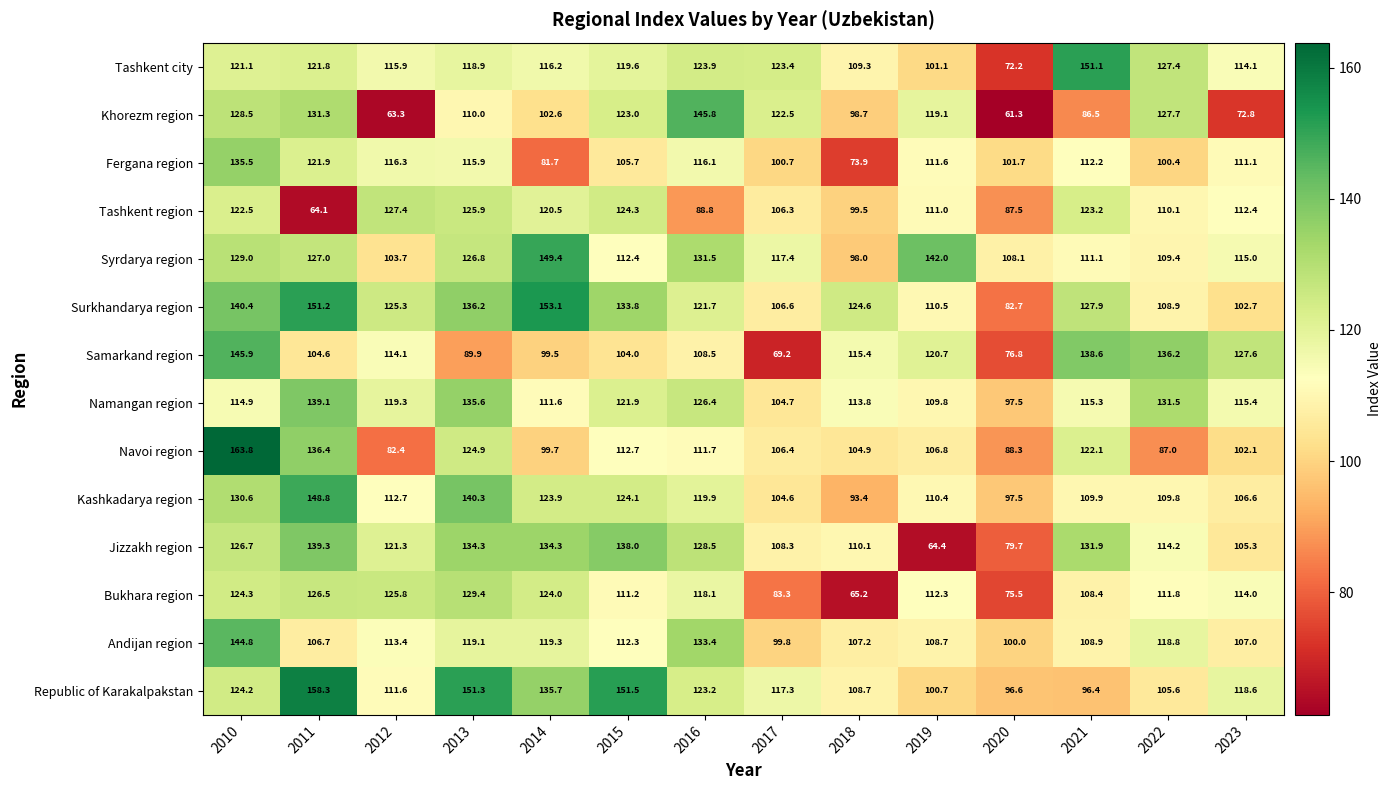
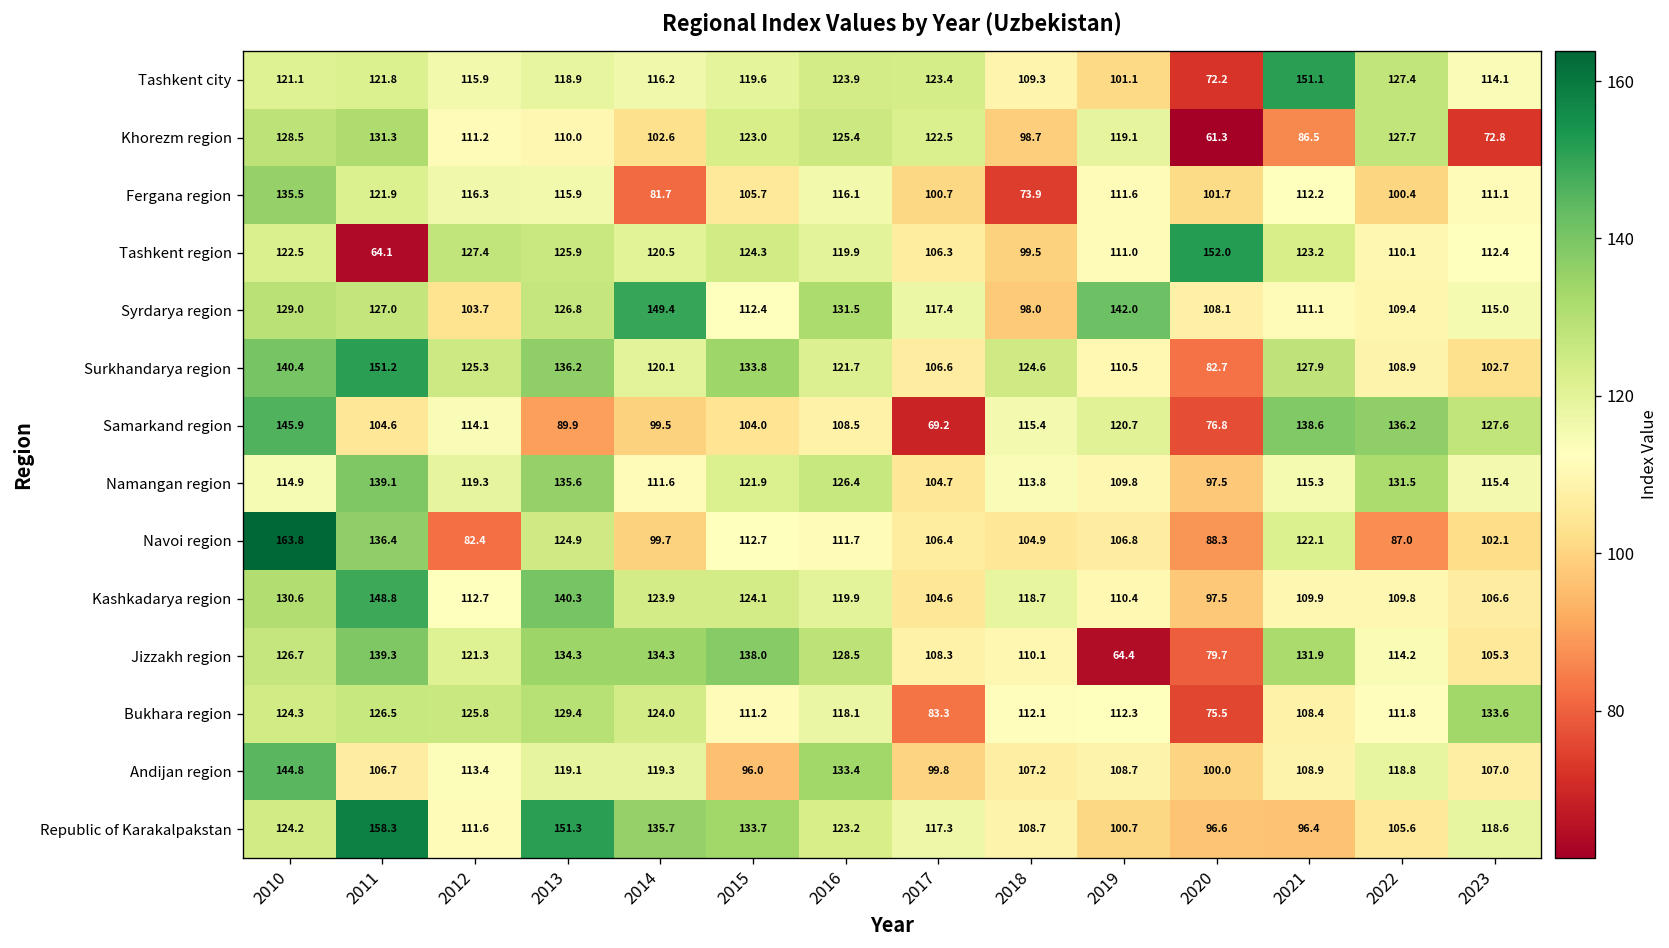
  {
    "Tashkent city": {
      "2010": 121.1,
      "2011": 121.8,
      "2012": 115.9,
      "2013": 118.9,
      "2014": 116.2,
      "2015": 119.6,
      "2016": 123.9,
      "2017": 123.4,
      "2018": 109.3,
      "2019": 101.1,
      "2020": 72.2,
      "2021": 151.1,
      "2022": 127.4,
      "2023": 114.1
    },
    "Khorezm region": {
      "2010": 128.5,
      "2011": 131.3,
-     "2012": 63.3,
+     "2012": 111.2,
      "2013": 110.0,
      "2014": 102.6,
      "2015": 123.0,
-     "2016": 145.8,
+     "2016": 125.4,
      "2017": 122.5,
      "2018": 98.7,
      "2019": 119.1,
      "2020": 61.3,
      "2021": 86.5,
      "2022": 127.7,
      "2023": 72.8
    },
    "Fergana region": {
      "2010": 135.5,
      "2011": 121.9,
      "2012": 116.3,
      "2013": 115.9,
      "2014": 81.7,
      "2015": 105.7,
      "2016": 116.1,
      "2017": 100.7,
      "2018": 73.9,
      "2019": 111.6,
      "2020": 101.7,
      "2021": 112.2,
      "2022": 100.4,
      "2023": 111.1
    },
    "Tashkent region": {
      "2010": 122.5,
      "2011": 64.1,
      "2012": 127.4,
      "2013": 125.9,
      "2014": 120.5,
      "2015": 124.3,
-     "2016": 88.8,
+     "2016": 119.9,
      "2017": 106.3,
      "2018": 99.5,
      "2019": 111.0,
-     "2020": 87.5,
+     "2020": 152.0,
      "2021": 123.2,
      "2022": 110.1,
      "2023": 112.4
    },
    "Syrdarya region": {
      "2010": 129.0,
      "2011": 127.0,
      "2012": 103.7,
      "2013": 126.8,
      "2014": 149.4,
      "2015": 112.4,
      "2016": 131.5,
      "2017": 117.4,
      "2018": 98.0,
      "2019": 142.0,
      "2020": 108.1,
      "2021": 111.1,
      "2022": 109.4,
      "2023": 115.0
    },
    "Surkhandarya region": {
      "2010": 140.4,
      "2011": 151.2,
      "2012": 125.3,
      "2013": 136.2,
-     "2014": 153.1,
+     "2014": 120.1,
      "2015": 133.8,
      "2016": 121.7,
      "2017": 106.6,
      "2018": 124.6,
      "2019": 110.5,
      "2020": 82.7,
      "2021": 127.9,
      "2022": 108.9,
      "2023": 102.7
    },
    "Samarkand region": {
      "2010": 145.9,
      "2011": 104.6,
      "2012": 114.1,
      "2013": 89.9,
      "2014": 99.5,
      "2015": 104.0,
      "2016": 108.5,
      "2017": 69.2,
      "2018": 115.4,
      "2019": 120.7,
      "2020": 76.8,
      "2021": 138.6,
      "2022": 136.2,
      "2023": 127.6
    },
    "Namangan region": {
      "2010": 114.9,
      "2011": 139.1,
      "2012": 119.3,
      "2013": 135.6,
      "2014": 111.6,
      "2015": 121.9,
      "2016": 126.4,
      "2017": 104.7,
      "2018": 113.8,
      "2019": 109.8,
      "2020": 97.5,
      "2021": 115.3,
      "2022": 131.5,
      "2023": 115.4
    },
    "Navoi region": {
      "2010": 163.8,
      "2011": 136.4,
      "2012": 82.4,
      "2013": 124.9,
      "2014": 99.7,
      "2015": 112.7,
      "2016": 111.7,
      "2017": 106.4,
      "2018": 104.9,
      "2019": 106.8,
      "2020": 88.3,
      "2021": 122.1,
      "2022": 87.0,
      "2023": 102.1
    },
    "Kashkadarya region": {
      "2010": 130.6,
      "2011": 148.8,
      "2012": 112.7,
      "2013": 140.3,
      "2014": 123.9,
      "2015": 124.1,
      "2016": 119.9,
      "2017": 104.6,
-     "2018": 93.4,
+     "2018": 118.7,
      "2019": 110.4,
      "2020": 97.5,
      "2021": 109.9,
      "2022": 109.8,
      "2023": 106.6
    },
    "Jizzakh region": {
      "2010": 126.7,
      "2011": 139.3,
      "2012": 121.3,
      "2013": 134.3,
      "2014": 134.3,
      "2015": 138.0,
      "2016": 128.5,
      "2017": 108.3,
      "2018": 110.1,
      "2019": 64.4,
      "2020": 79.7,
      "2021": 131.9,
      "2022": 114.2,
      "2023": 105.3
    },
    "Bukhara region": {
      "2010": 124.3,
      "2011": 126.5,
      "2012": 125.8,
      "2013": 129.4,
      "2014": 124.0,
      "2015": 111.2,
      "2016": 118.1,
      "2017": 83.3,
-     "2018": 65.2,
+     "2018": 112.1,
      "2019": 112.3,
      "2020": 75.5,
      "2021": 108.4,
      "2022": 111.8,
-     "2023": 114.0
+     "2023": 133.6
    },
    "Andijan region": {
      "2010": 144.8,
      "2011": 106.7,
      "2012": 113.4,
      "2013": 119.1,
      "2014": 119.3,
-     "2015": 112.3,
+     "2015": 96.0,
      "2016": 133.4,
      "2017": 99.8,
      "2018": 107.2,
      "2019": 108.7,
      "2020": 100.0,
      "2021": 108.9,
      "2022": 118.8,
      "2023": 107.0
    },
    "Republic of Karakalpakstan": {
      "2010": 124.2,
      "2011": 158.3,
      "2012": 111.6,
      "2013": 151.3,
      "2014": 135.7,
-     "2015": 151.5,
+     "2015": 133.7,
      "2016": 123.2,
      "2017": 117.3,
      "2018": 108.7,
      "2019": 100.7,
      "2020": 96.6,
      "2021": 96.4,
      "2022": 105.6,
      "2023": 118.6
    }
  }
